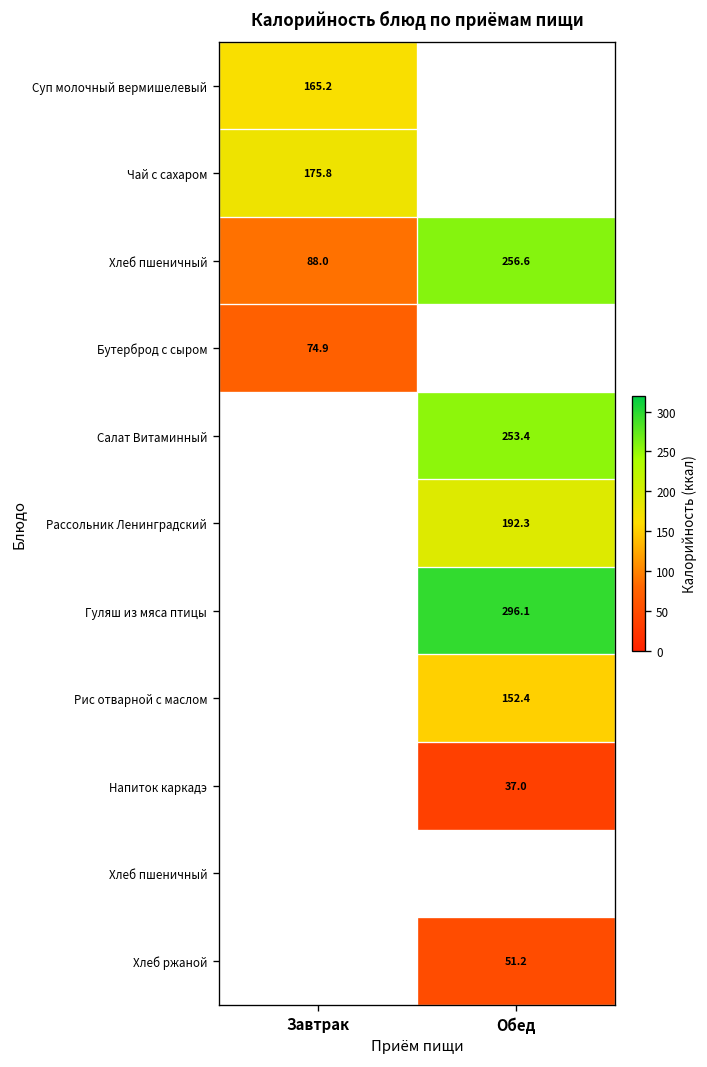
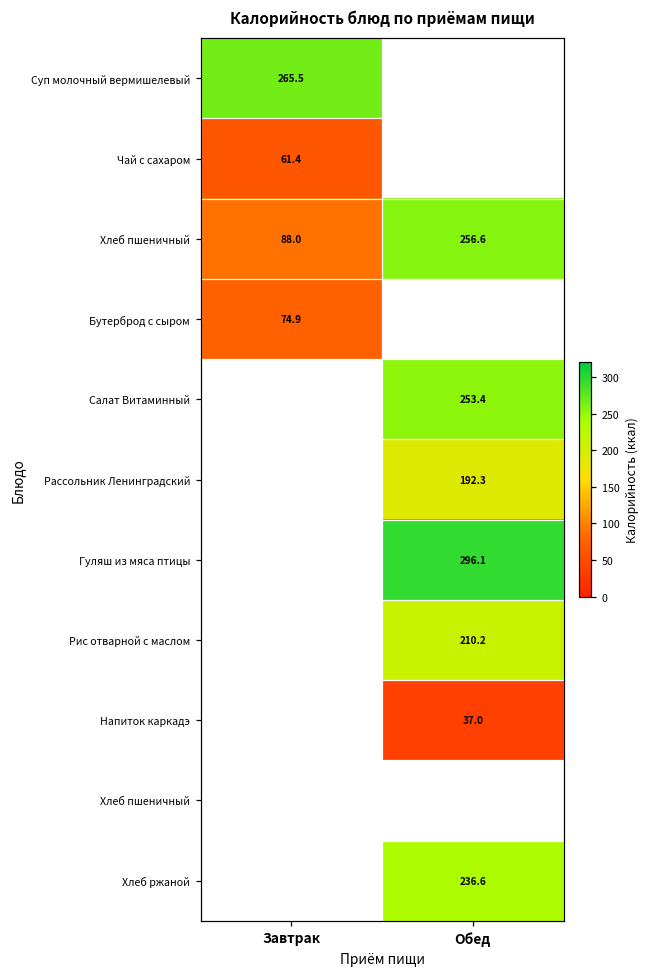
  {
    "Суп молочный вермишелевый": {
-     "Завтрак": 165.2
+     "Завтрак": 265.5
    },
    "Чай с сахаром": {
-     "Завтрак": 175.8
+     "Завтрак": 61.4
    },
    "Хлеб пшеничный": {
      "Завтрак": 88.0,
      "Обед": 256.6
    },
    "Бутерброд с сыром": {
      "Завтрак": 74.9
    },
    "Салат Витаминный": {
      "Обед": 253.4
    },
    "Рассольник Ленинградский": {
      "Обед": 192.3
    },
    "Гуляш из мяса птицы": {
      "Обед": 296.1
    },
    "Рис отварной с маслом": {
-     "Обед": 152.4
+     "Обед": 210.2
    },
    "Напиток каркадэ": {
      "Обед": 37.0
    },
    "Хлеб ржаной": {
-     "Обед": 51.2
+     "Обед": 236.6
    }
  }
